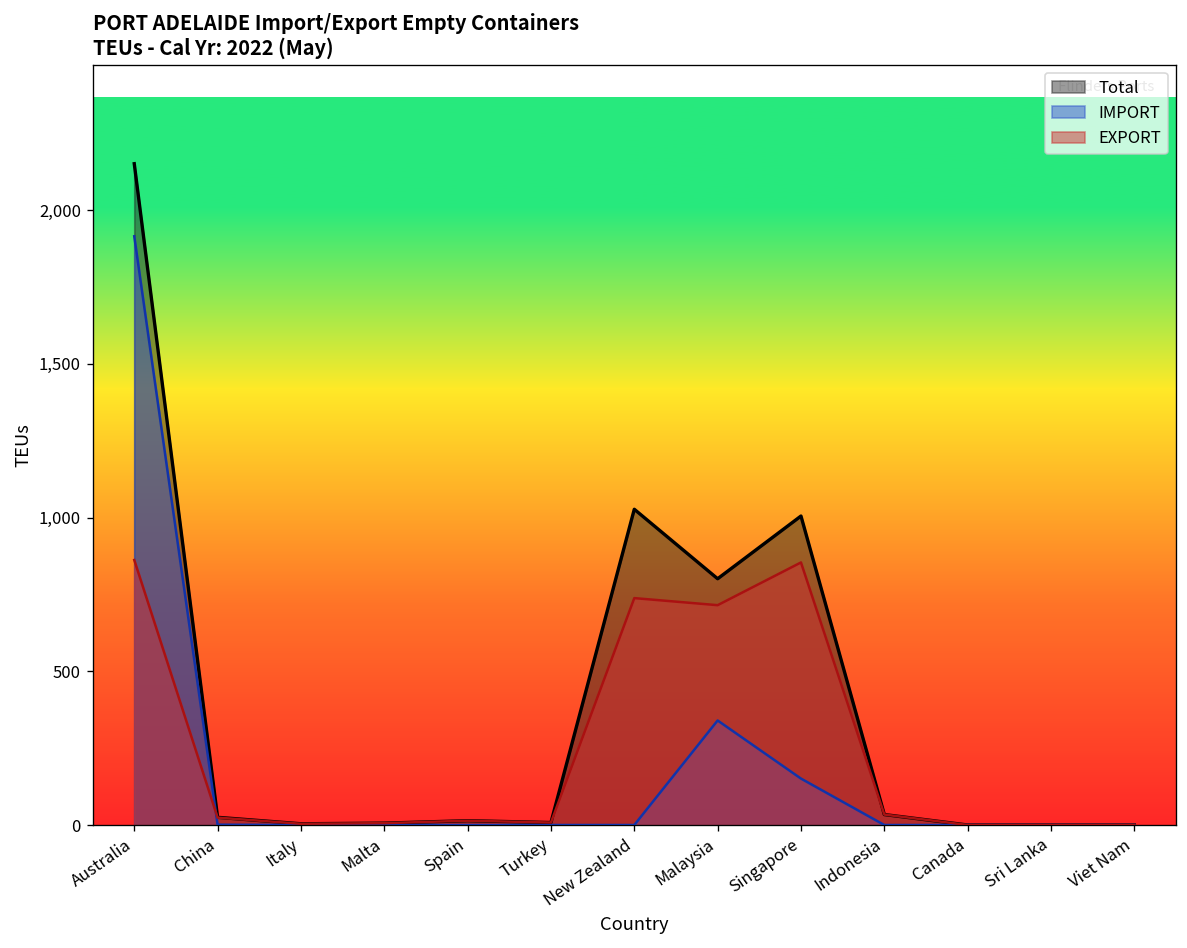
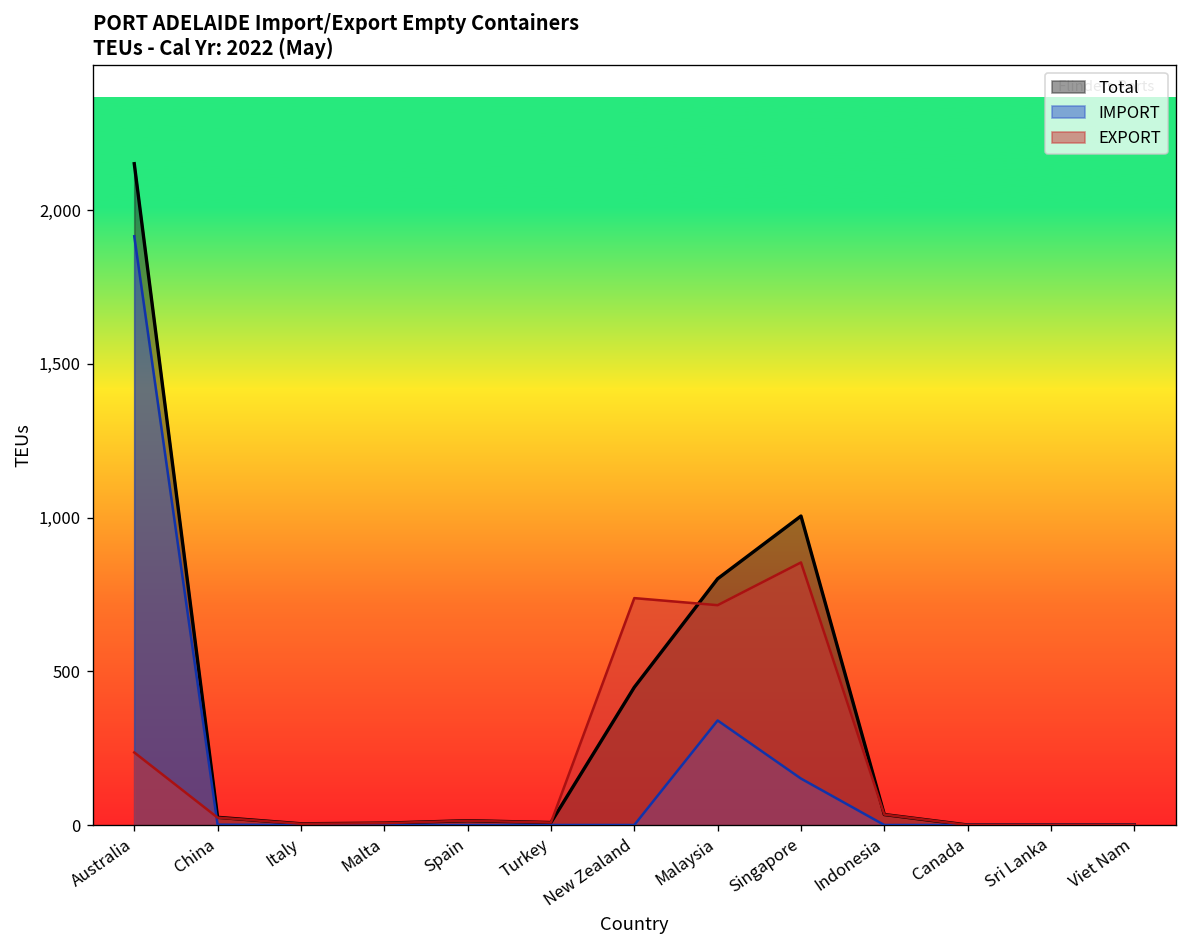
  {
    "Total": {
      "Australia": "2,150",
-     "New Zealand": "1,030",
+     "New Zealand": "450",
      "Malaysia": "800",
      "Singapore": "1,010"
    },
    "IMPORT": {
      "Australia": "1,920",
      "China": "0",
      "Spain": "0",
      "New Zealand": "0",
      "Malaysia": "340",
      "Singapore": "150",
      "Indonesia": "0"
    },
    "EXPORT": {
-     "Australia": "860",
+     "Australia": "240",
      "New Zealand": "740",
      "Malaysia": "720",
      "Singapore": "850"
    }
  }
